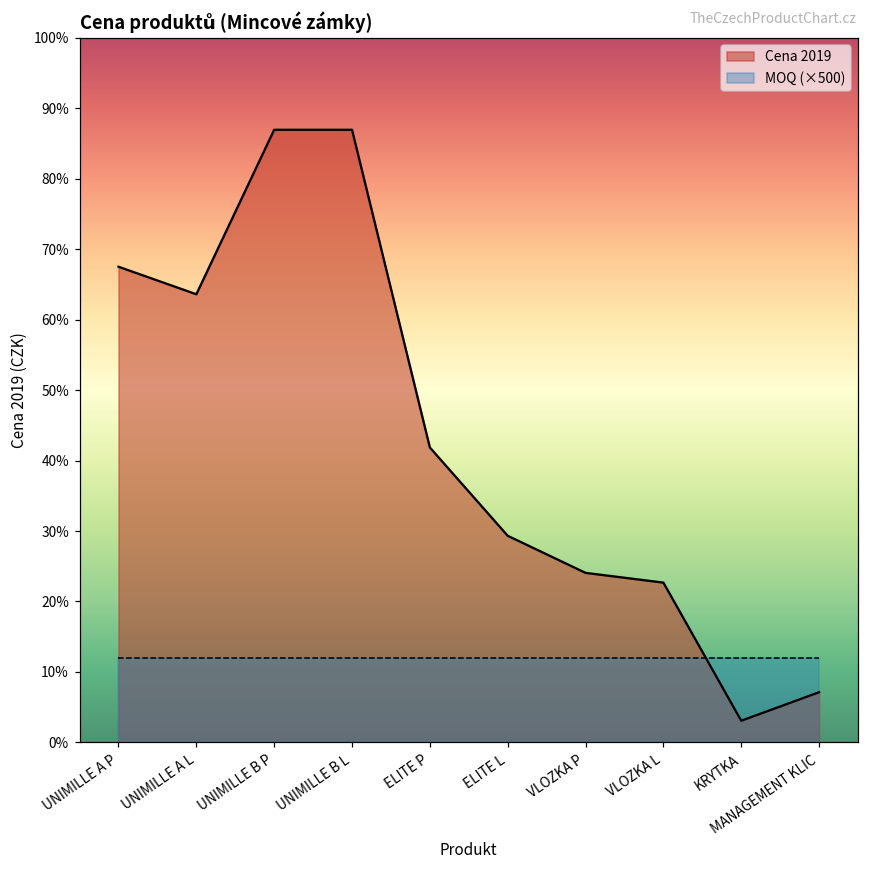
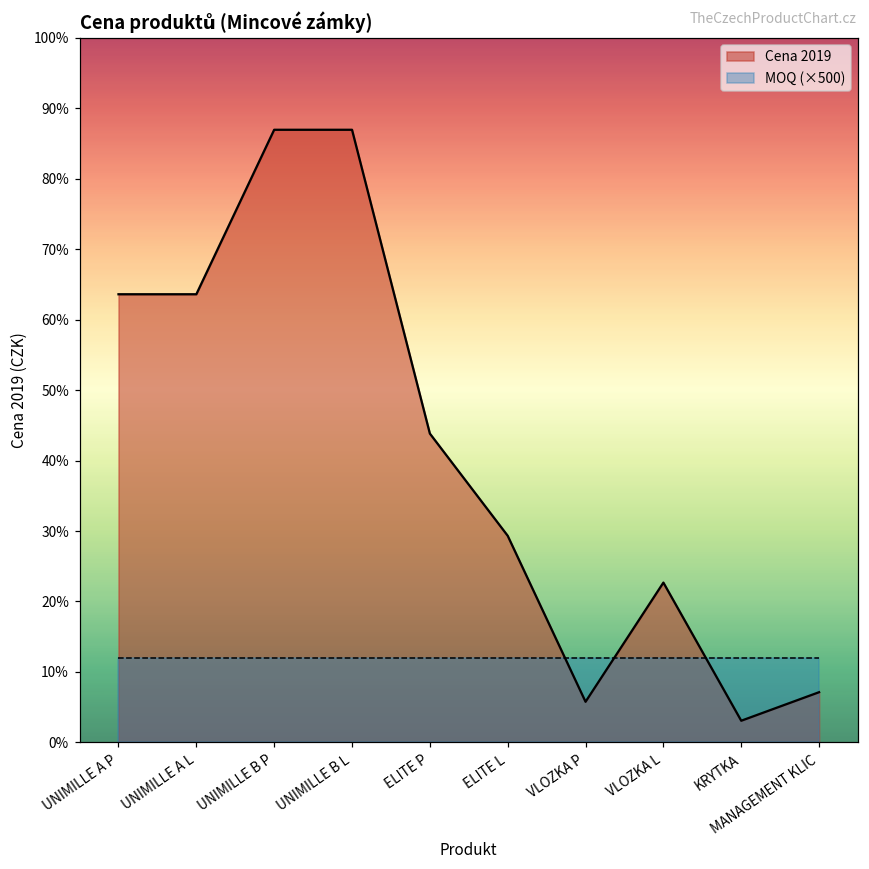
  {
    "Cena 2019": {
-     "UNIMILLE A P": "68%",
+     "UNIMILLE A P": "64%",
      "UNIMILLE A L": "64%",
      "UNIMILLE B P": "87%",
      "UNIMILLE B L": "87%",
-     "ELITE P": "42%",
+     "ELITE P": "44%",
      "ELITE L": "29%",
-     "VLOZKA P": "24%",
+     "VLOZKA P": "6%",
      "VLOZKA L": "23%",
      "KRYTKA": "3%",
      "MANAGEMENT KLIC": "7%"
    },
    "MOQ (×500)": {
      "UNIMILLE A P": "12%",
      "UNIMILLE A L": "12%",
      "UNIMILLE B P": "12%",
      "UNIMILLE B L": "12%",
      "ELITE P": "12%",
      "ELITE L": "12%",
      "VLOZKA P": "12%",
      "VLOZKA L": "12%",
      "KRYTKA": "12%",
      "MANAGEMENT KLIC": "12%"
    }
  }
